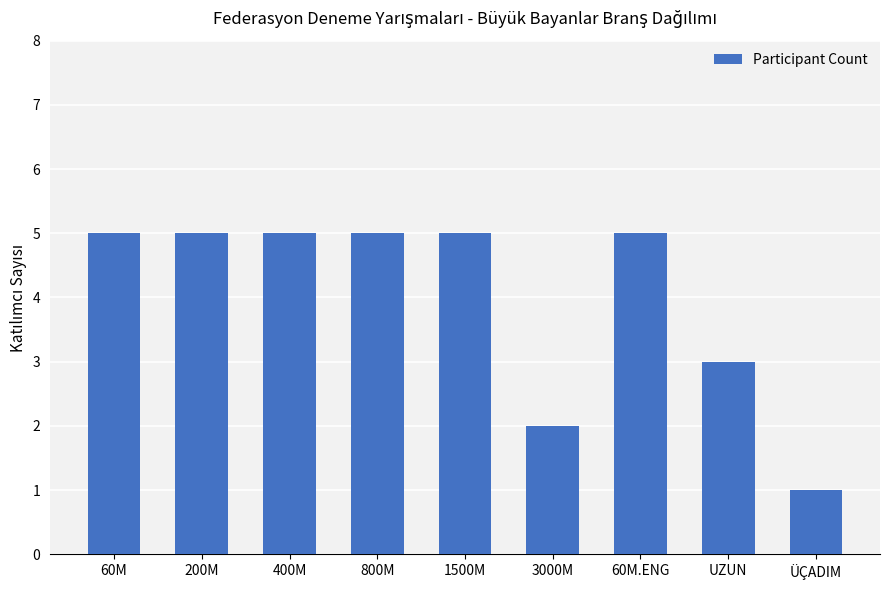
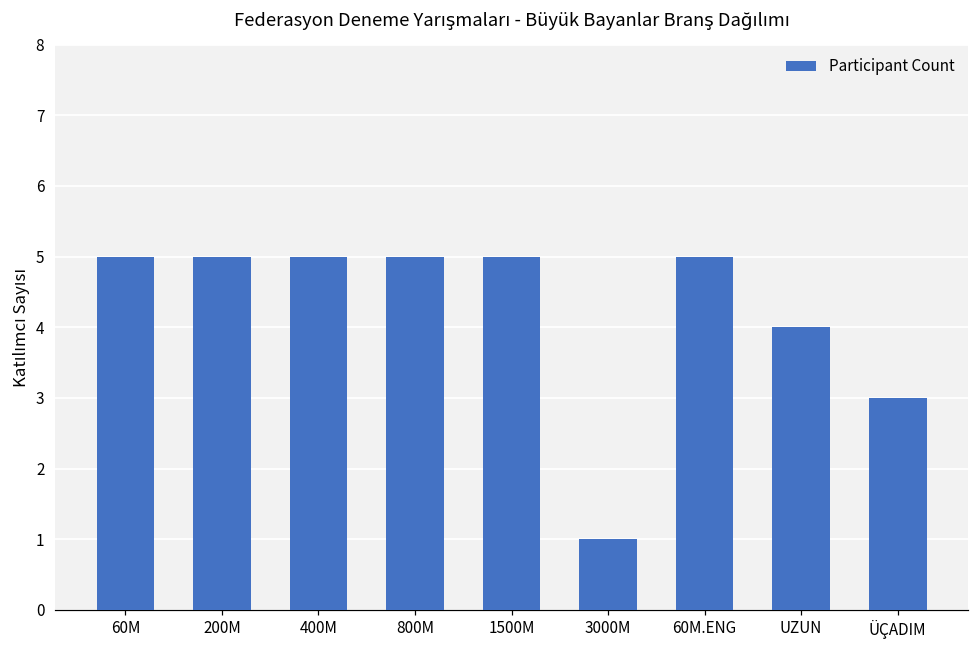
  {
    "60M": 5,
    "200M": 5,
    "400M": 5,
    "800M": 5,
    "1500M": 5,
-   "3000M": 2,
+   "3000M": 1,
    "60M.ENG": 5,
-   "UZUN": 3,
-   "ÜÇADIM": 1
+   "UZUN": 4,
+   "ÜÇADIM": 3
  }
